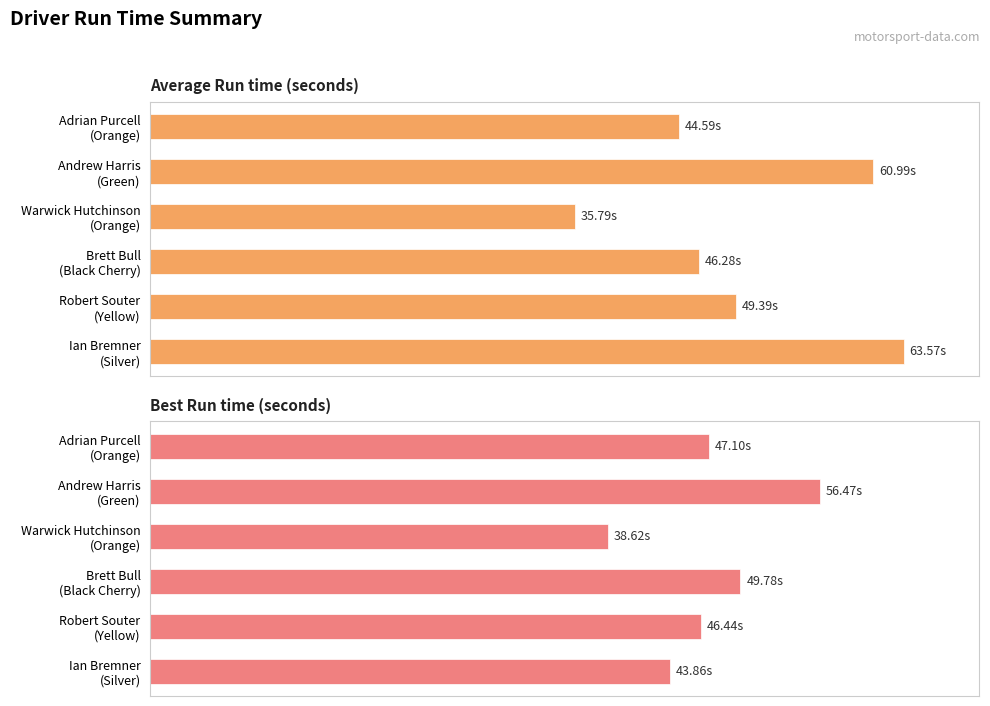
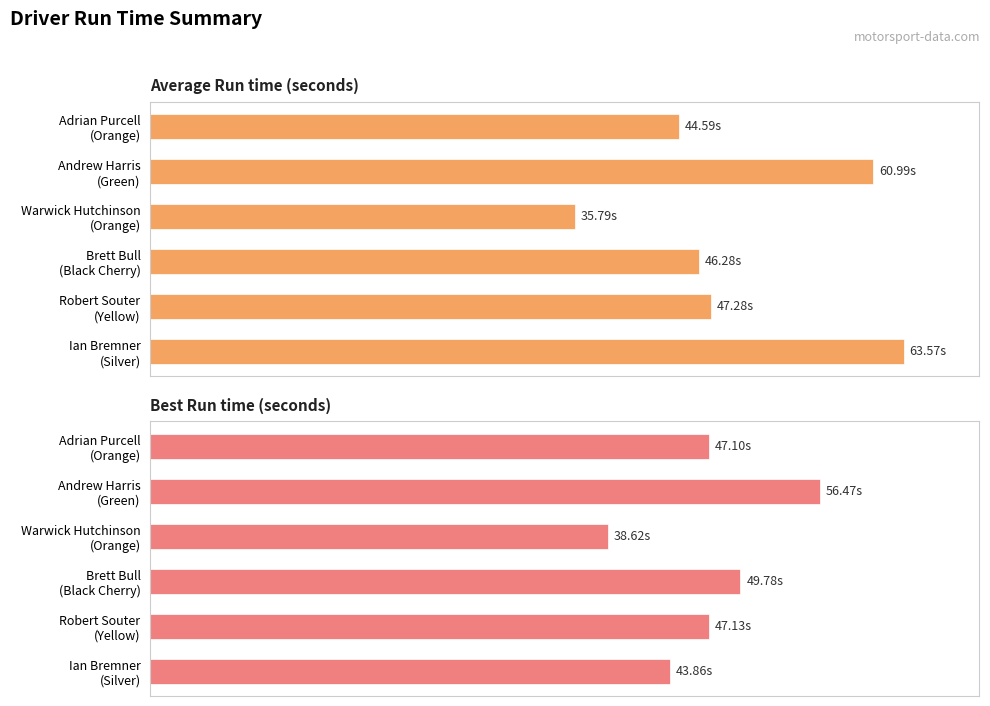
  {
    "Average Run time (seconds)": {
      "Adrian Purcell (Orange)": "44.59s",
      "Andrew Harris (Green)": "60.99s",
      "Warwick Hutchinson (Orange)": "35.79s",
      "Brett Bull (Black Cherry)": "46.28s",
-     "Robert Souter (Yellow)": "49.39s",
+     "Robert Souter (Yellow)": "47.28s",
      "Ian Bremner (Silver)": "63.57s"
    },
    "Best Run time (seconds)": {
      "Adrian Purcell (Orange)": "47.10s",
      "Andrew Harris (Green)": "56.47s",
      "Warwick Hutchinson (Orange)": "38.62s",
      "Brett Bull (Black Cherry)": "49.78s",
-     "Robert Souter (Yellow)": "46.44s",
+     "Robert Souter (Yellow)": "47.13s",
      "Ian Bremner (Silver)": "43.86s"
    }
  }
